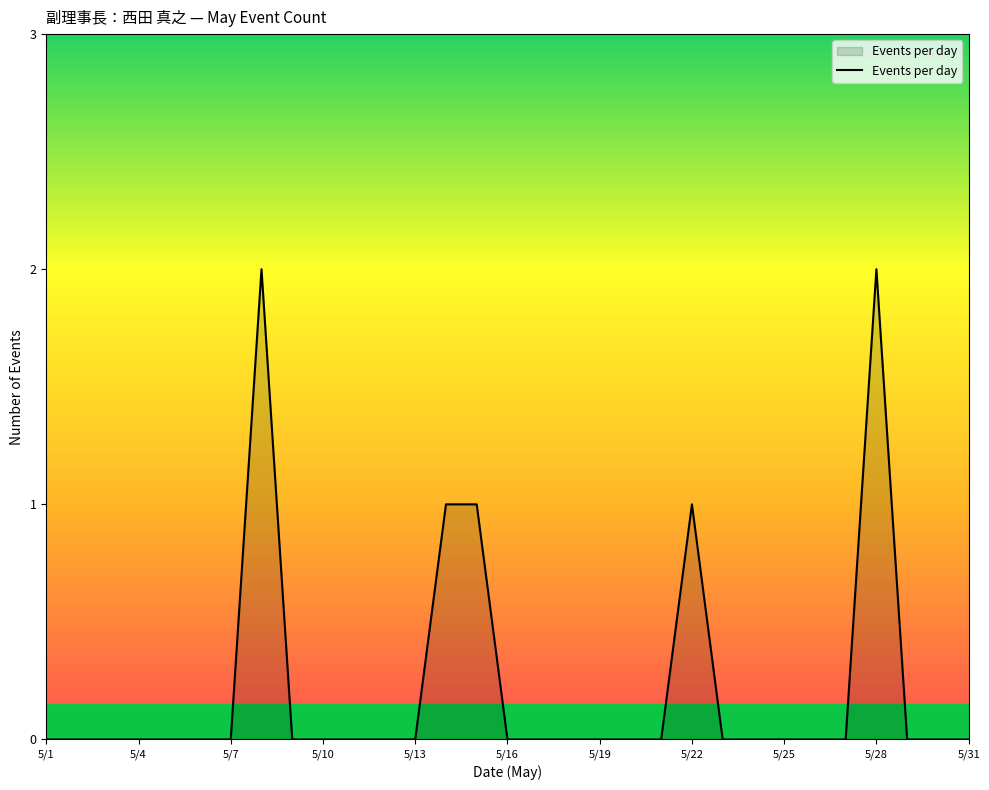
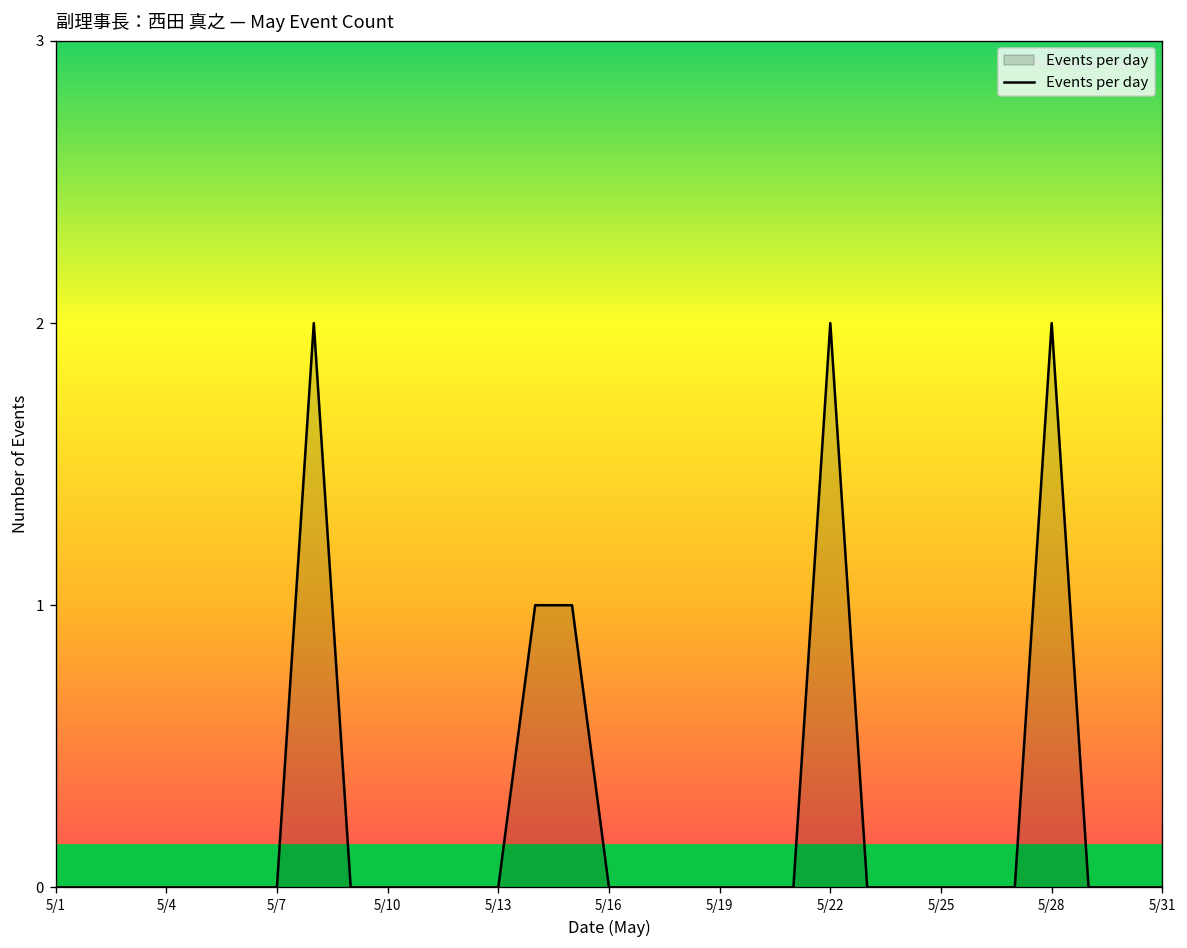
  {
-   "5/22": 1,
+   "5/22": 2,
    "5/28": 2
  }
